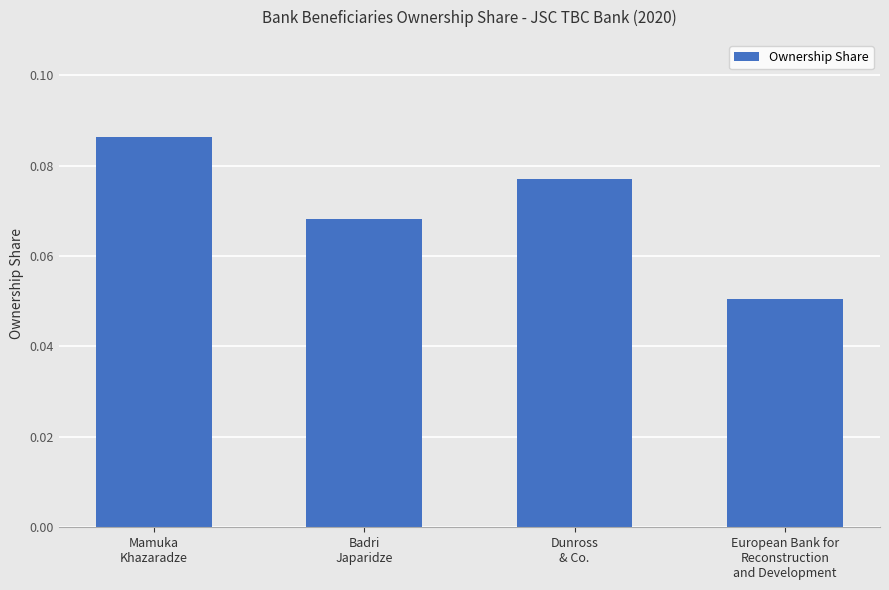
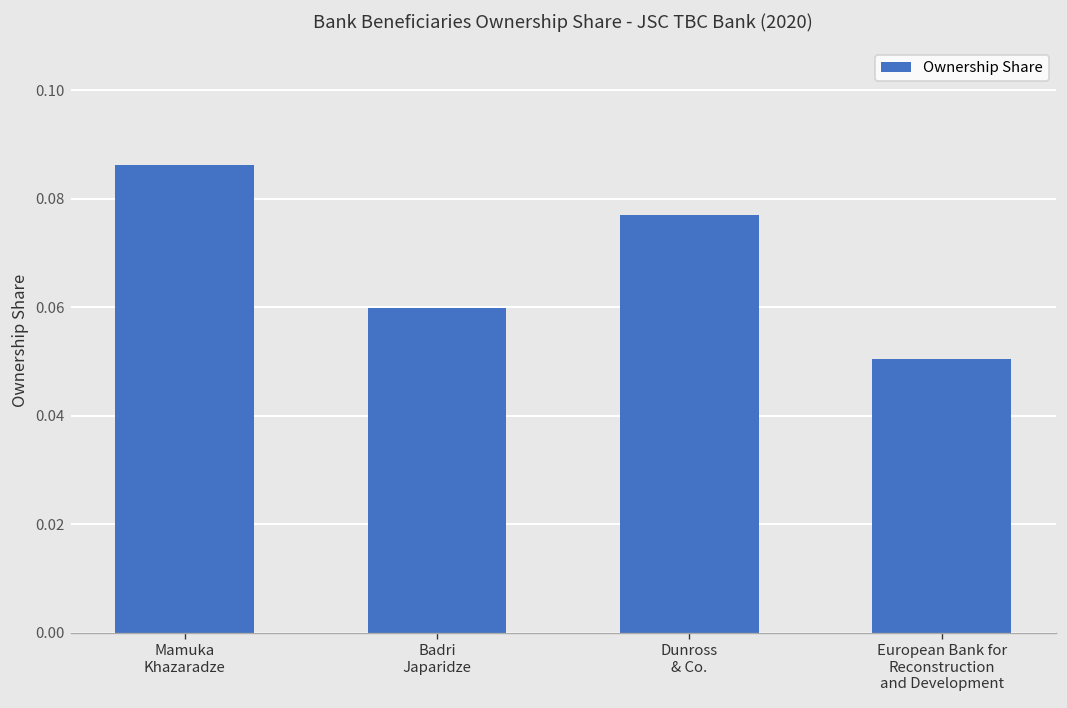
  {
    "Mamuka Khazaradze": 0.086,
-   "Badri Japaridze": 0.068,
+   "Badri Japaridze": 0.060,
    "Dunross & Co.": 0.077,
    "European Bank for Reconstruction and Development": 0.050
  }
